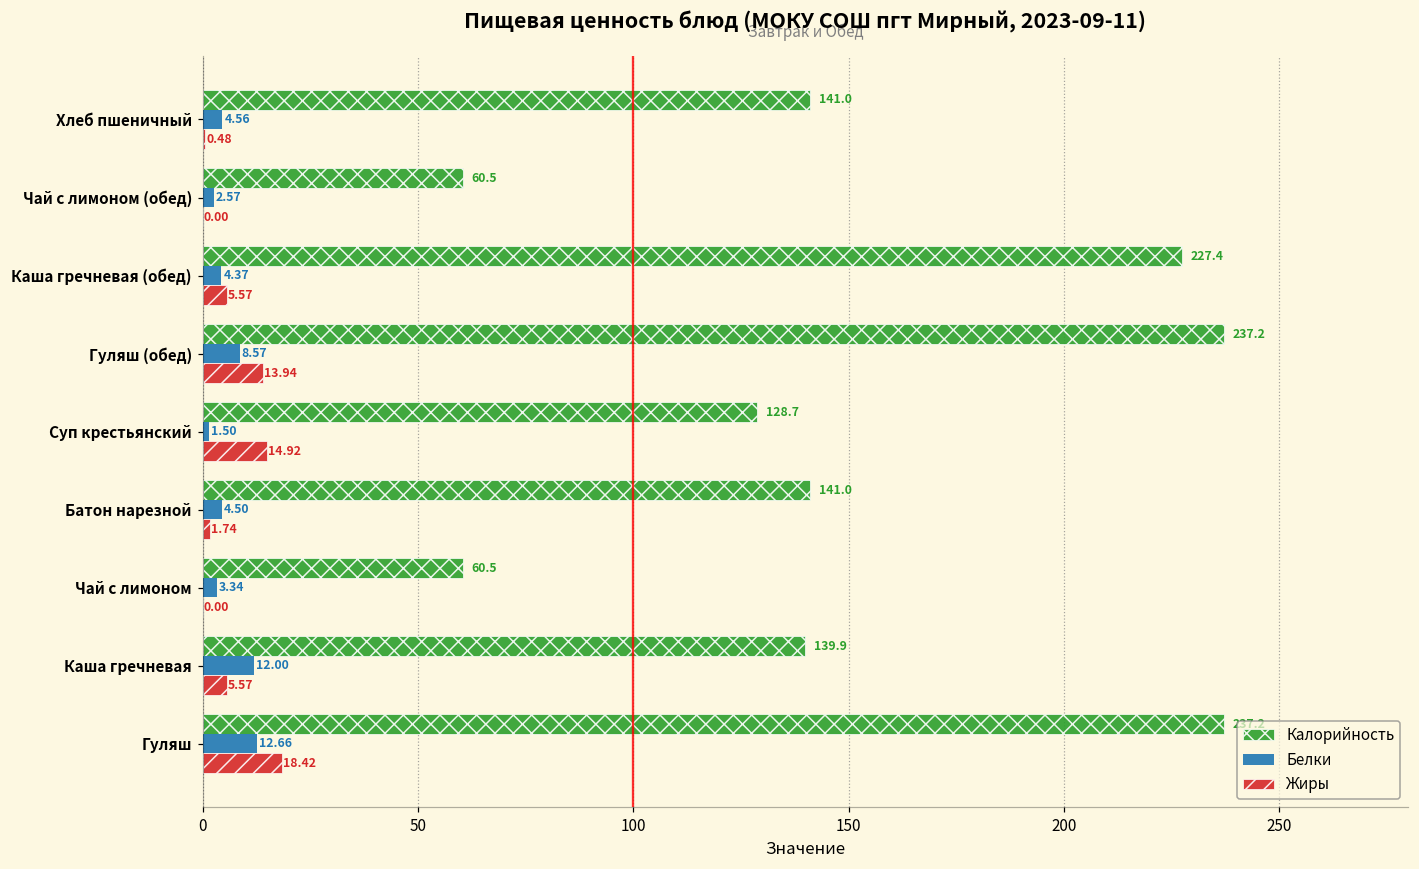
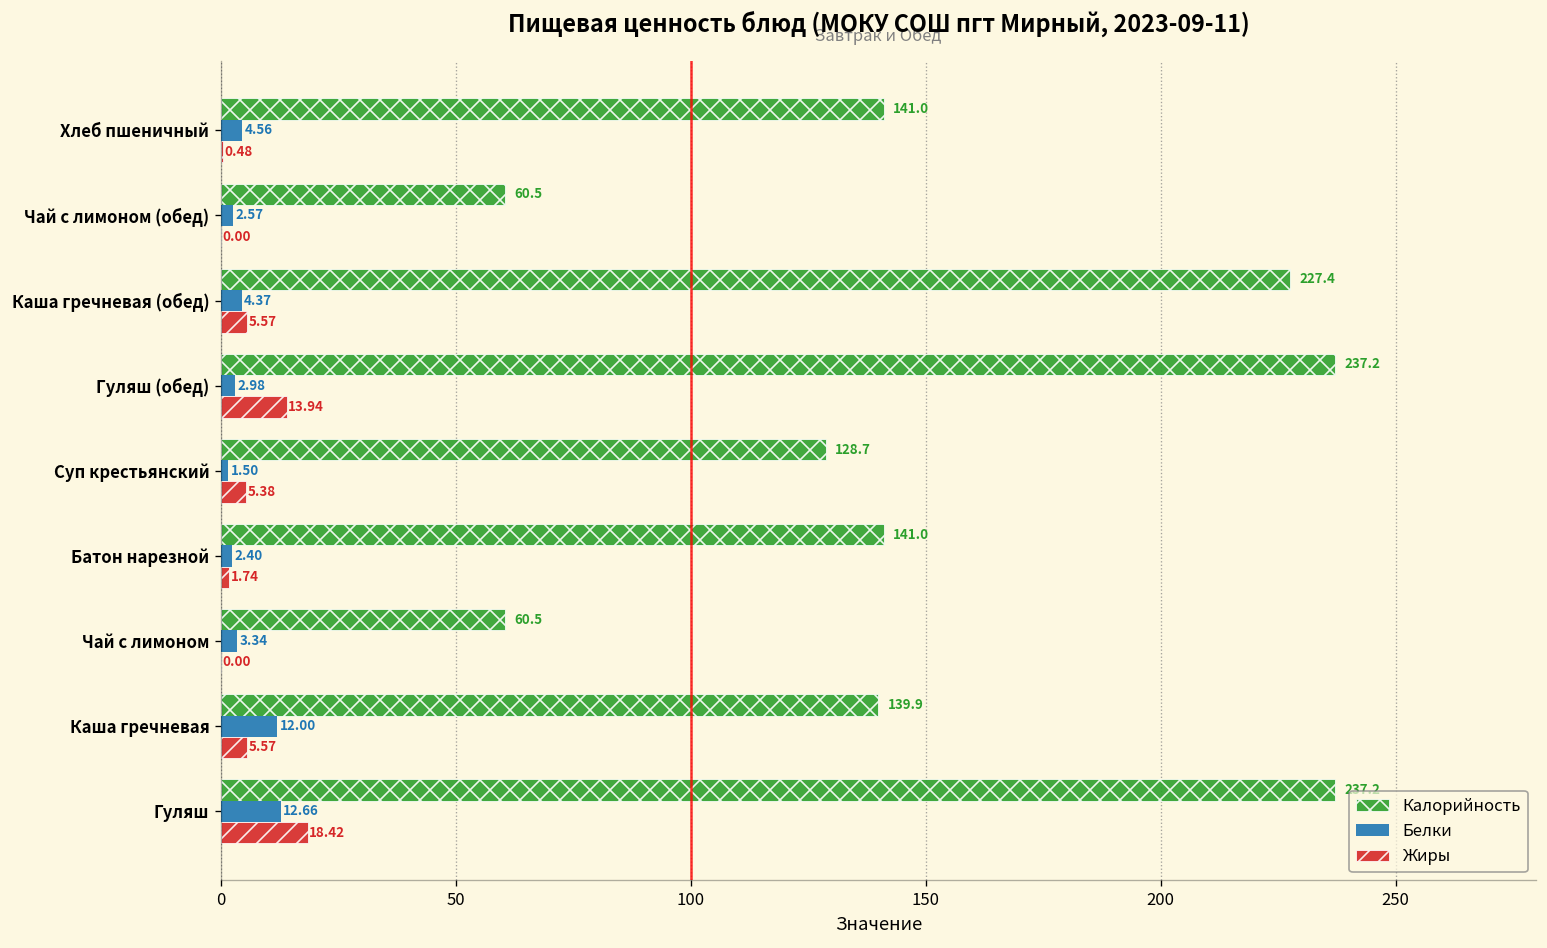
  {
    "Калорийность": {
      "Хлеб пшеничный": 141.0,
      "Чай с лимоном (обед)": 60.5,
      "Каша гречневая (обед)": 227.4,
      "Гуляш (обед)": 237.2,
      "Суп крестьянский": 128.7,
      "Батон нарезной": 141.0,
      "Чай с лимоном": 60.5,
      "Каша гречневая": 139.9
    },
    "Белки": {
      "Хлеб пшеничный": 4.56,
      "Чай с лимоном (обед)": 2.57,
      "Каша гречневая (обед)": 4.37,
-     "Гуляш (обед)": 8.57,
+     "Гуляш (обед)": 2.98,
      "Суп крестьянский": 1.50,
-     "Батон нарезной": 4.50,
+     "Батон нарезной": 2.40,
      "Чай с лимоном": 3.34,
      "Каша гречневая": 12.00,
      "Гуляш": 12.66
    },
    "Жиры": {
      "Хлеб пшеничный": 0.48,
      "Чай с лимоном (обед)": 0.00,
      "Каша гречневая (обед)": 5.57,
      "Гуляш (обед)": 13.94,
-     "Суп крестьянский": 14.92,
+     "Суп крестьянский": 5.38,
      "Батон нарезной": 1.74,
      "Чай с лимоном": 0.00,
      "Каша гречневая": 5.57,
      "Гуляш": 18.42
    }
  }
